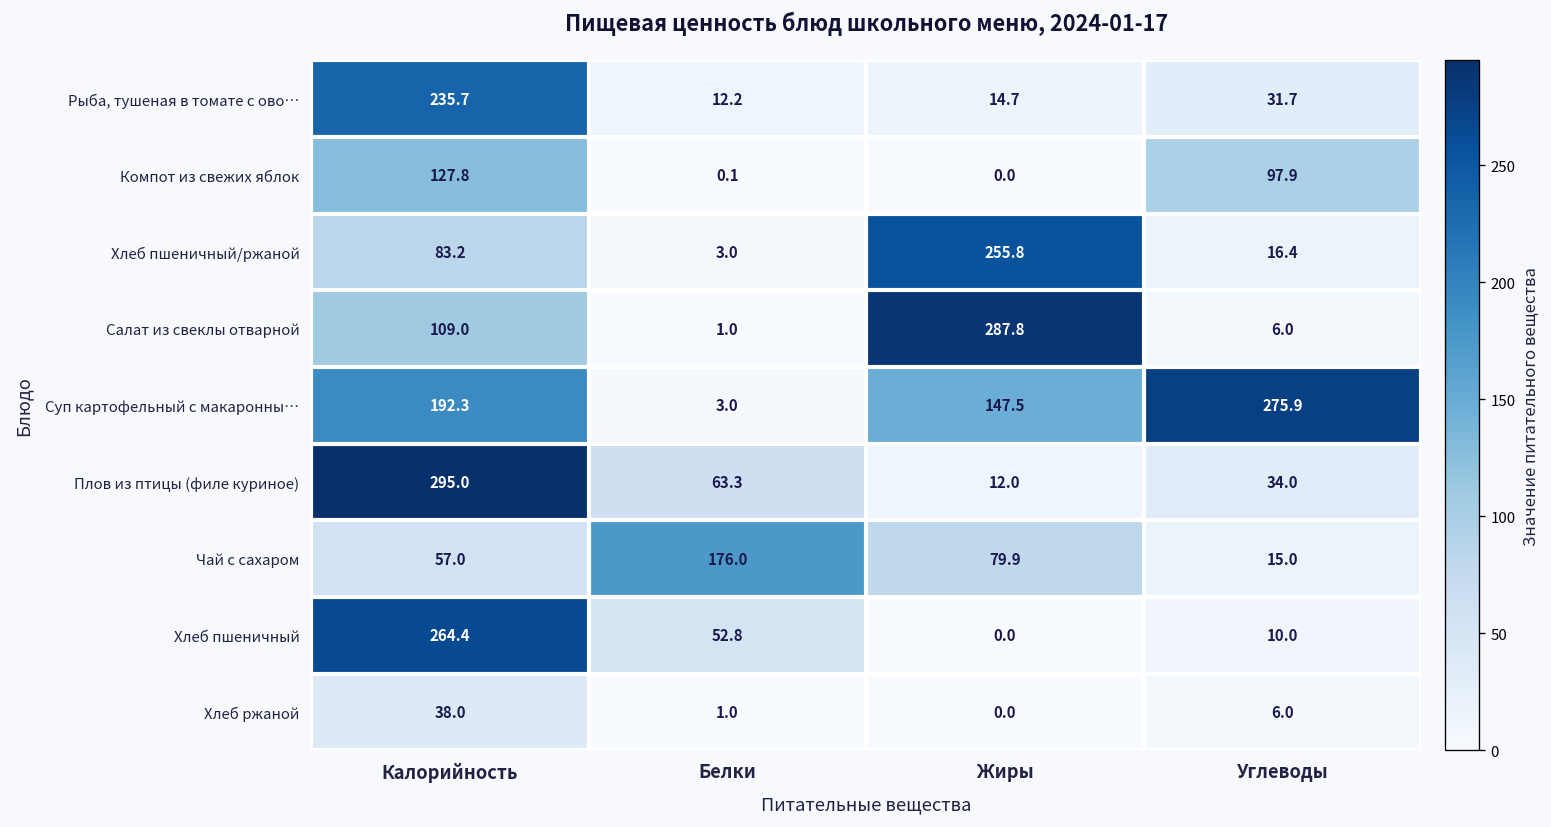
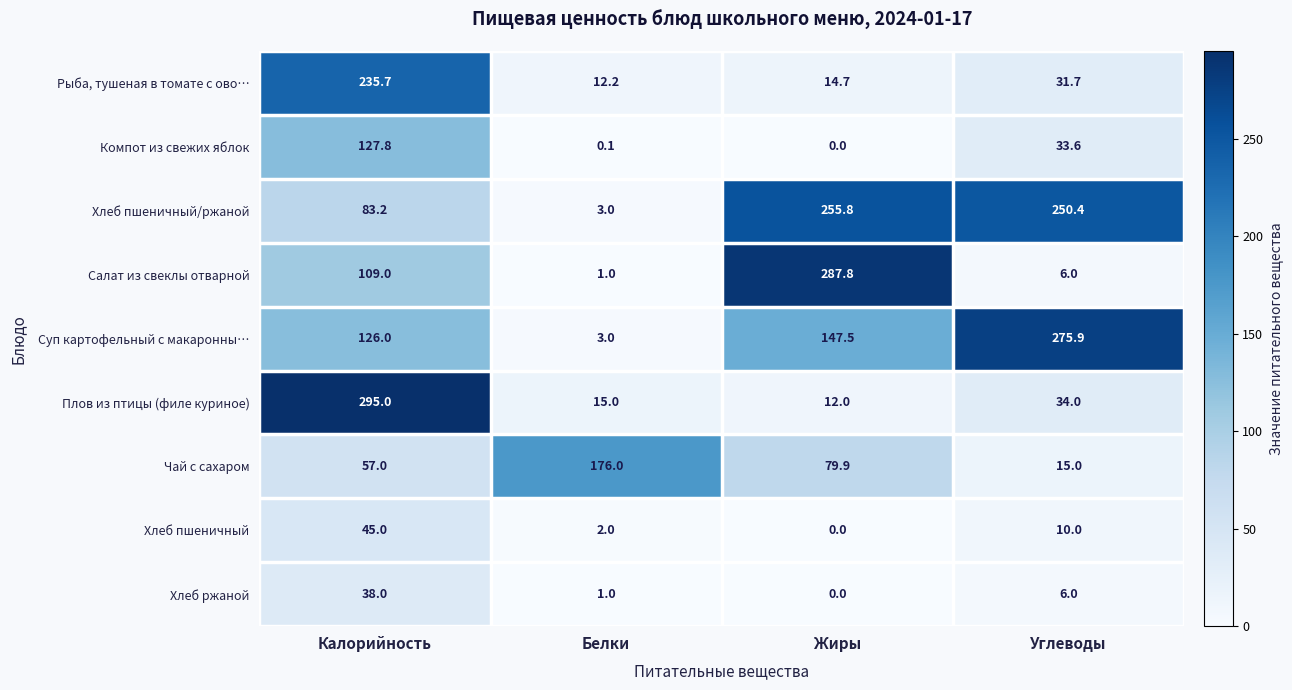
  {
    "Рыба, тушеная в томате с ово…": {
      "Калорийность": 235.7,
      "Белки": 12.2,
      "Жиры": 14.7,
      "Углеводы": 31.7
    },
    "Компот из свежих яблок": {
      "Калорийность": 127.8,
      "Белки": 0.1,
      "Жиры": 0.0,
-     "Углеводы": 97.9
+     "Углеводы": 33.6
    },
    "Хлеб пшеничный/ржаной": {
      "Калорийность": 83.2,
      "Белки": 3.0,
      "Жиры": 255.8,
-     "Углеводы": 16.4
+     "Углеводы": 250.4
    },
    "Салат из свеклы отварной": {
      "Калорийность": 109.0,
      "Белки": 1.0,
      "Жиры": 287.8,
      "Углеводы": 6.0
    },
    "Суп картофельный с макаронны…": {
-     "Калорийность": 192.3,
+     "Калорийность": 126.0,
      "Белки": 3.0,
      "Жиры": 147.5,
      "Углеводы": 275.9
    },
    "Плов из птицы (филе куриное)": {
      "Калорийность": 295.0,
-     "Белки": 63.3,
+     "Белки": 15.0,
      "Жиры": 12.0,
      "Углеводы": 34.0
    },
    "Чай с сахаром": {
      "Калорийность": 57.0,
      "Белки": 176.0,
      "Жиры": 79.9,
      "Углеводы": 15.0
    },
    "Хлеб пшеничный": {
-     "Калорийность": 264.4,
-     "Белки": 52.8,
+     "Калорийность": 45.0,
+     "Белки": 2.0,
      "Жиры": 0.0,
      "Углеводы": 10.0
    },
    "Хлеб ржаной": {
      "Калорийность": 38.0,
      "Белки": 1.0,
      "Жиры": 0.0,
      "Углеводы": 6.0
    }
  }
